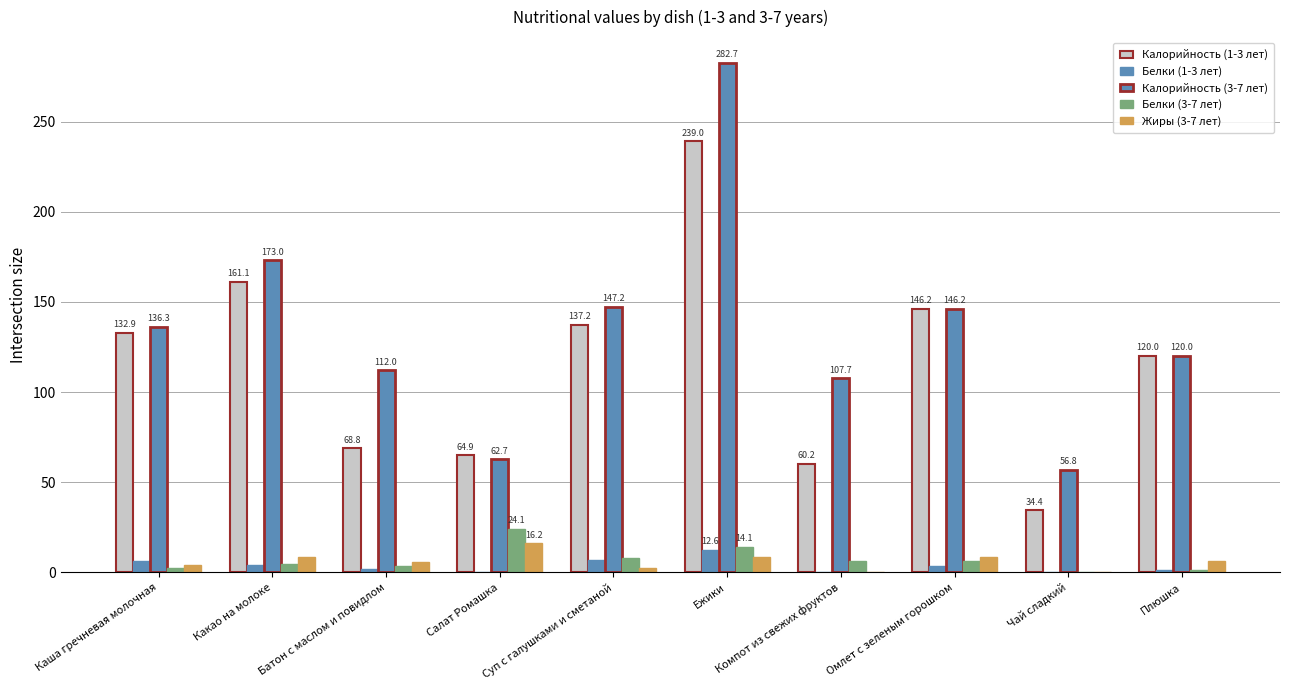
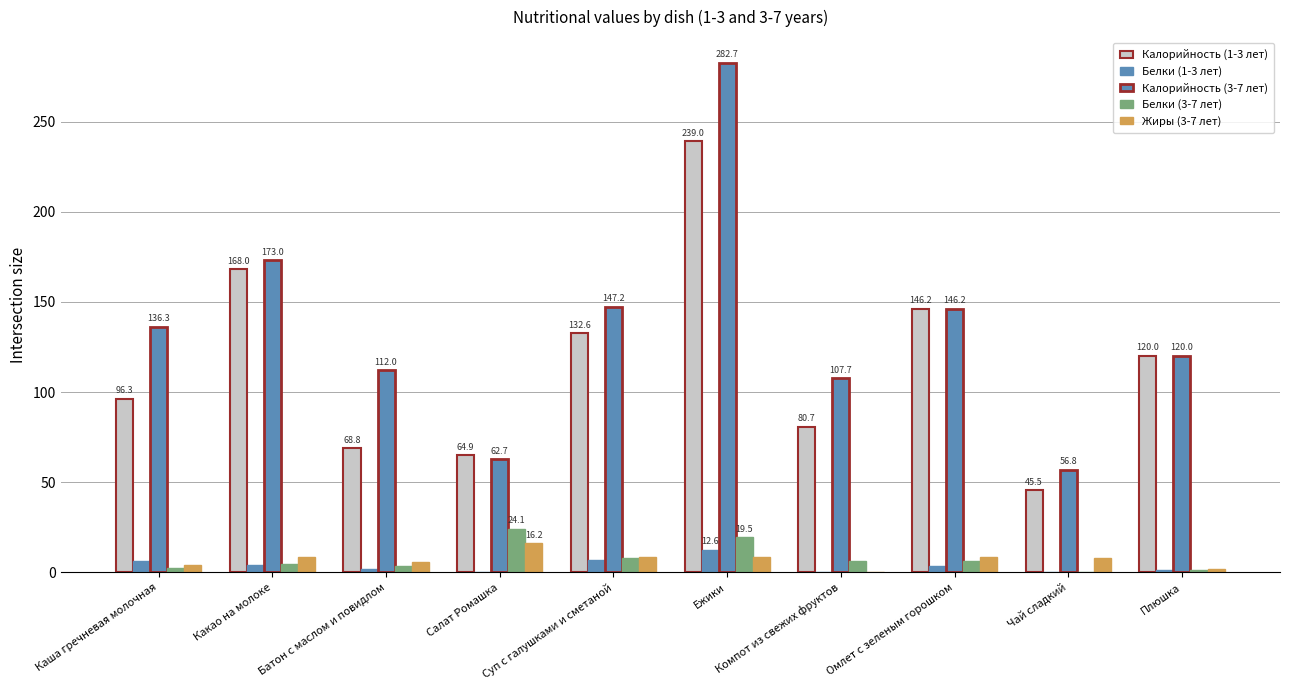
  {
    "Калорийность (1-3 лет)": {
-     "Каша гречневая молочная": 132.9,
-     "Какао на молоке": 161.1,
+     "Каша гречневая молочная": 96.3,
+     "Какао на молоке": 168.0,
      "Батон с маслом и повидлом": 68.8,
      "Салат Ромашка": 64.9,
-     "Суп с галушками и сметаной": 137.2,
+     "Суп с галушками и сметаной": 132.6,
      "Ежики": 239.0,
-     "Компот из свежих фруктов": 60.2,
+     "Компот из свежих фруктов": 80.7,
      "Омлет с зеленым горошком": 146.2,
-     "Чай сладкий": 34.4,
+     "Чай сладкий": 45.5,
      "Плюшка": 120.0
    },
    "Белки (3-7 лет)": {
      "Салат Ромашка": 24.1,
-     "Ежики": 14.1
+     "Ежики": 19.5
    },
    "Жиры (3-7 лет)": {
      "Каша гречневая молочная": 4,
      "Какао на молоке": 9,
      "Батон с маслом и повидлом": 6,
-     "Суп с галушками и сметаной": 2,
+     "Суп с галушками и сметаной": 9,
      "Ежики": 8,
      "Компот из свежих фруктов": 0,
      "Омлет с зеленым горошком": 9,
-     "Чай сладкий": 0,
-     "Плюшка": 7
+     "Чай сладкий": 8,
+     "Плюшка": 2
    }
  }
